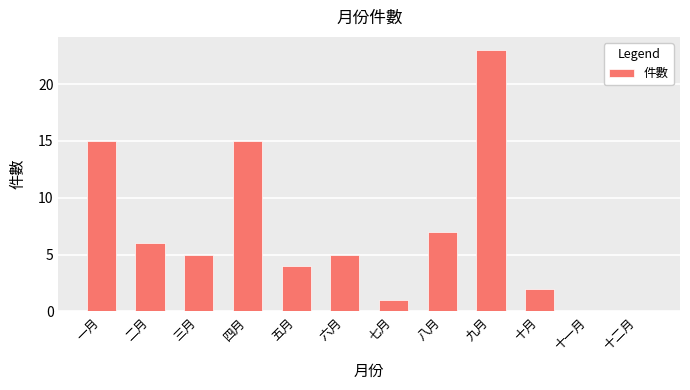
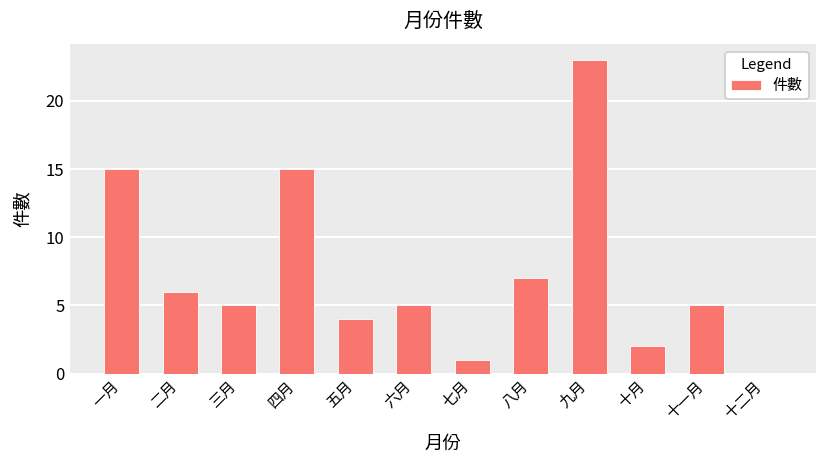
  {
    "一月": 15,
    "二月": 6,
    "三月": 5,
    "四月": 15,
    "五月": 4,
    "六月": 5,
    "七月": 1,
    "八月": 7,
    "九月": 23,
    "十月": 2,
-   "十一月": 0,
+   "十一月": 5,
    "十二月": 0
  }
